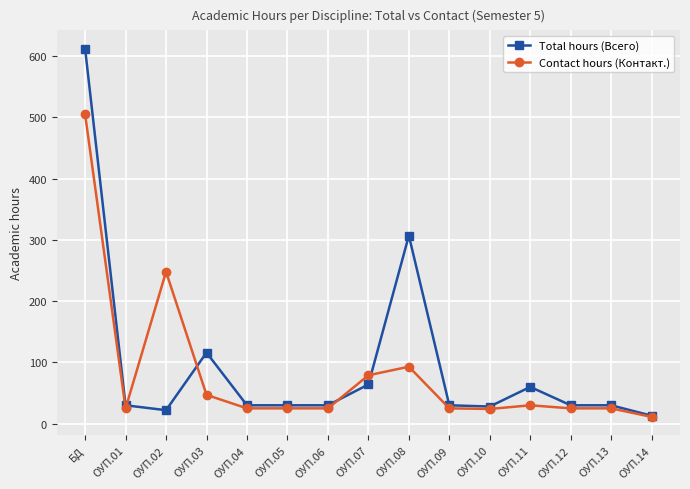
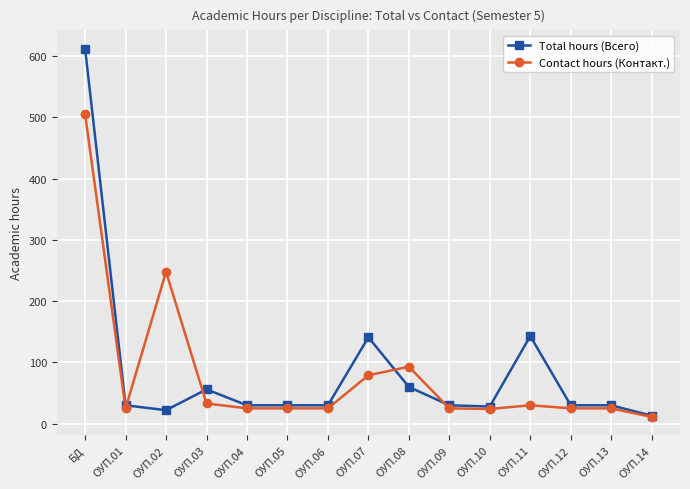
  {
    "Total hours (Всего)": {
      "БД": 610,
      "ОУП.01": 30,
      "ОУП.02": 20,
-     "ОУП.03": 120,
+     "ОУП.03": 60,
      "ОУП.04": 30,
      "ОУП.05": 30,
      "ОУП.06": 30,
-     "ОУП.07": 60,
-     "ОУП.08": 310,
+     "ОУП.07": 140,
+     "ОУП.08": 60,
      "ОУП.09": 30,
-     "ОУП.11": 60,
+     "ОУП.11": 140,
      "ОУП.12": 30,
      "ОУП.13": 30
    },
    "Contact hours (Контакт.)": {
      "БД": 510,
      "ОУП.01": 30,
      "ОУП.02": 250,
-     "ОУП.03": 50,
+     "ОУП.03": 30,
      "ОУП.04": 30,
      "ОУП.05": 30,
      "ОУП.06": 30,
      "ОУП.07": 80,
      "ОУП.08": 90,
      "ОУП.09": 30,
      "ОУП.11": 30,
      "ОУП.12": 30,
      "ОУП.13": 30
    }
  }
